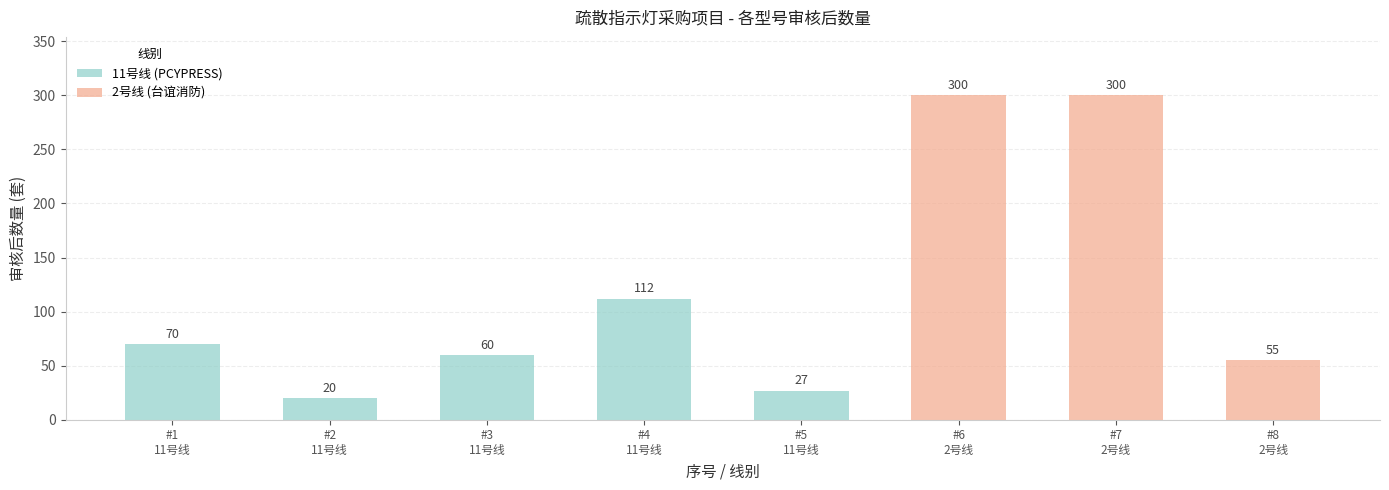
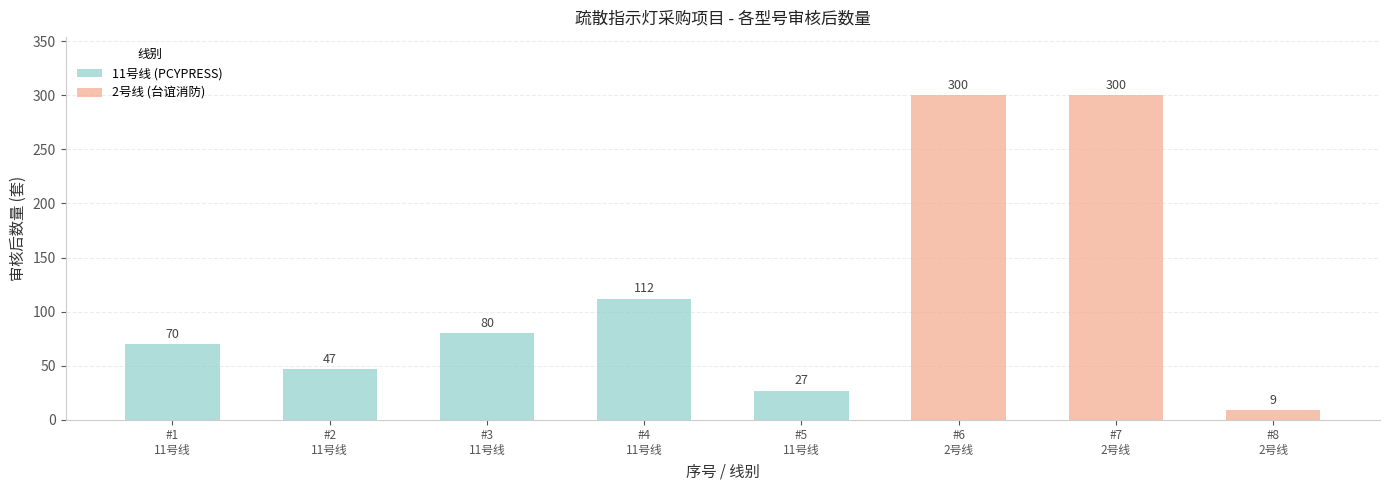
  {
    "#1 11号线": 70,
-   "#2 11号线": 20,
-   "#3 11号线": 60,
+   "#2 11号线": 47,
+   "#3 11号线": 80,
    "#4 11号线": 112,
    "#5 11号线": 27,
    "#6 2号线": 300,
    "#7 2号线": 300,
-   "#8 2号线": 55
+   "#8 2号线": 9
  }
